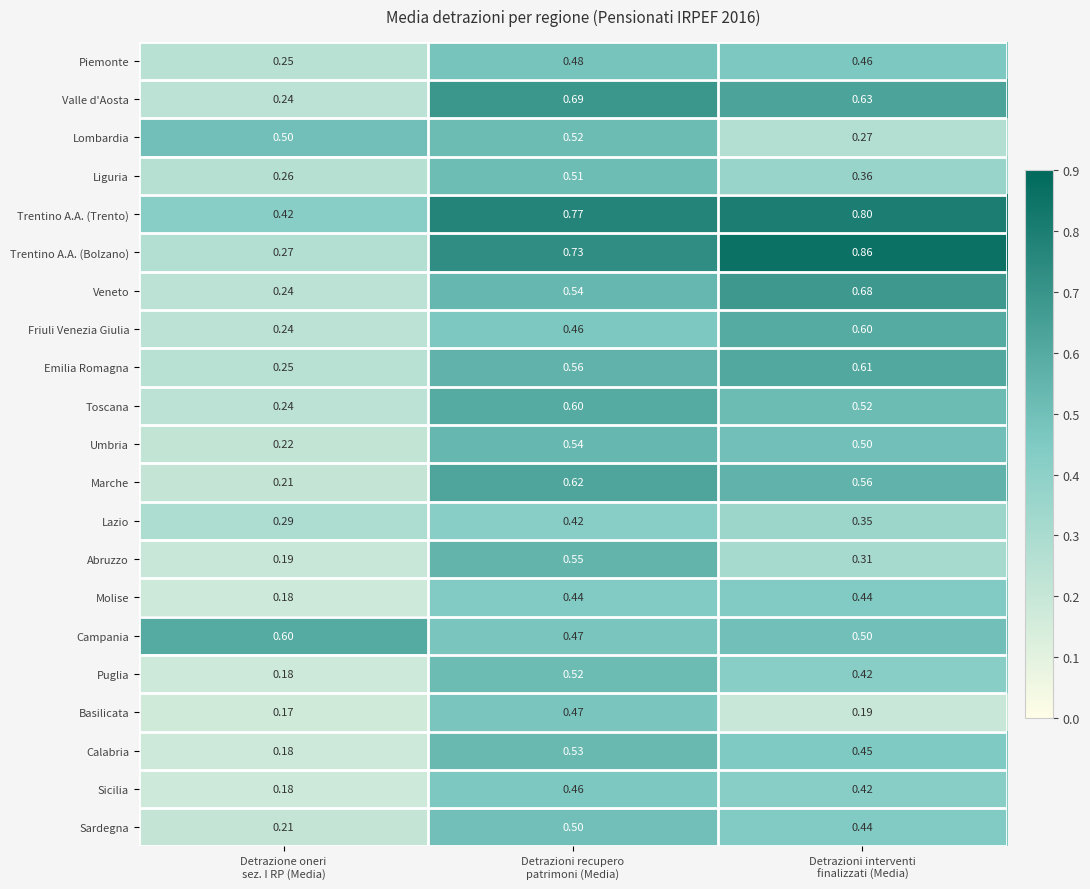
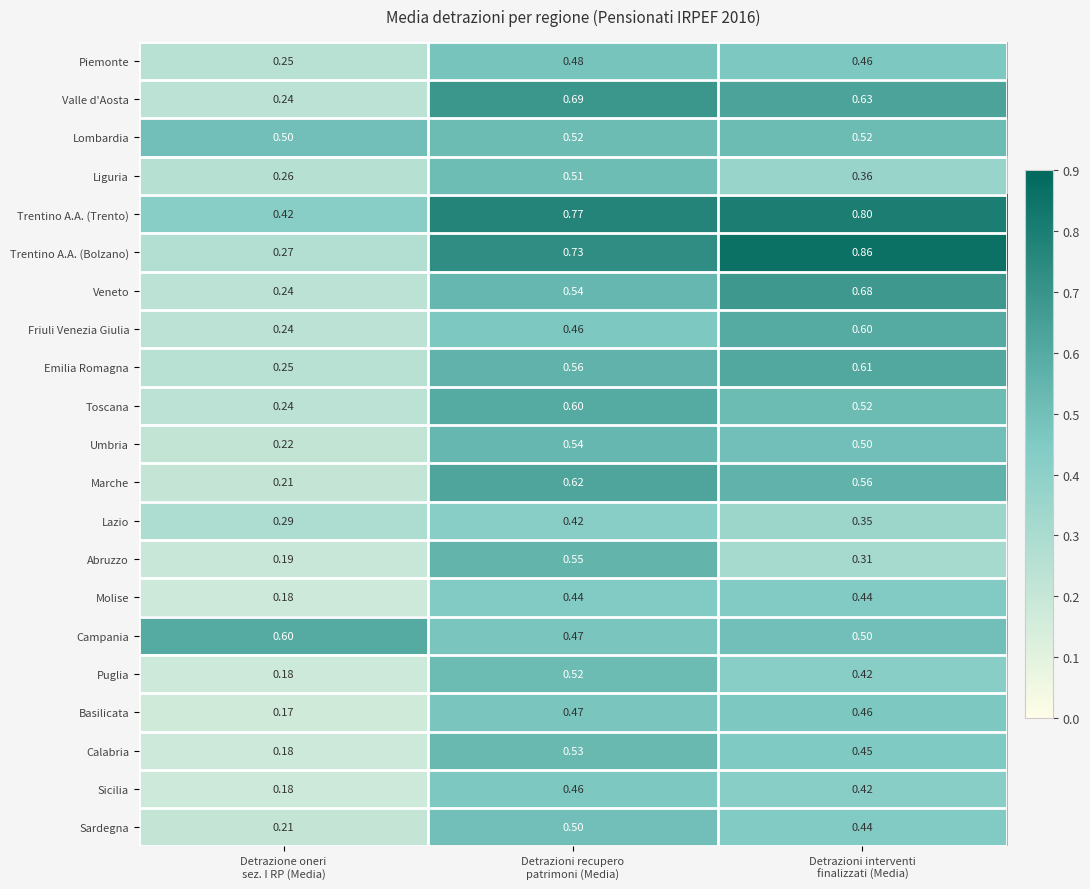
  {
    "Piemonte": {
      "Detrazione oneri sez. I RP (Media)": 0.25,
      "Detrazioni recupero patrimoni (Media)": 0.48,
      "Detrazioni interventi finalizzati (Media)": 0.46
    },
    "Valle d'Aosta": {
      "Detrazione oneri sez. I RP (Media)": 0.24,
      "Detrazioni recupero patrimoni (Media)": 0.69,
      "Detrazioni interventi finalizzati (Media)": 0.63
    },
    "Lombardia": {
      "Detrazione oneri sez. I RP (Media)": 0.50,
      "Detrazioni recupero patrimoni (Media)": 0.52,
-     "Detrazioni interventi finalizzati (Media)": 0.27
+     "Detrazioni interventi finalizzati (Media)": 0.52
    },
    "Liguria": {
      "Detrazione oneri sez. I RP (Media)": 0.26,
      "Detrazioni recupero patrimoni (Media)": 0.51,
      "Detrazioni interventi finalizzati (Media)": 0.36
    },
    "Trentino A.A. (Trento)": {
      "Detrazione oneri sez. I RP (Media)": 0.42,
      "Detrazioni recupero patrimoni (Media)": 0.77,
      "Detrazioni interventi finalizzati (Media)": 0.80
    },
    "Trentino A.A. (Bolzano)": {
      "Detrazione oneri sez. I RP (Media)": 0.27,
      "Detrazioni recupero patrimoni (Media)": 0.73,
      "Detrazioni interventi finalizzati (Media)": 0.86
    },
    "Veneto": {
      "Detrazione oneri sez. I RP (Media)": 0.24,
      "Detrazioni recupero patrimoni (Media)": 0.54,
      "Detrazioni interventi finalizzati (Media)": 0.68
    },
    "Friuli Venezia Giulia": {
      "Detrazione oneri sez. I RP (Media)": 0.24,
      "Detrazioni recupero patrimoni (Media)": 0.46,
      "Detrazioni interventi finalizzati (Media)": 0.60
    },
    "Emilia Romagna": {
      "Detrazione oneri sez. I RP (Media)": 0.25,
      "Detrazioni recupero patrimoni (Media)": 0.56,
      "Detrazioni interventi finalizzati (Media)": 0.61
    },
    "Toscana": {
      "Detrazione oneri sez. I RP (Media)": 0.24,
      "Detrazioni recupero patrimoni (Media)": 0.60,
      "Detrazioni interventi finalizzati (Media)": 0.52
    },
    "Umbria": {
      "Detrazione oneri sez. I RP (Media)": 0.22,
      "Detrazioni recupero patrimoni (Media)": 0.54,
      "Detrazioni interventi finalizzati (Media)": 0.50
    },
    "Marche": {
      "Detrazione oneri sez. I RP (Media)": 0.21,
      "Detrazioni recupero patrimoni (Media)": 0.62,
      "Detrazioni interventi finalizzati (Media)": 0.56
    },
    "Lazio": {
      "Detrazione oneri sez. I RP (Media)": 0.29,
      "Detrazioni recupero patrimoni (Media)": 0.42,
      "Detrazioni interventi finalizzati (Media)": 0.35
    },
    "Abruzzo": {
      "Detrazione oneri sez. I RP (Media)": 0.19,
      "Detrazioni recupero patrimoni (Media)": 0.55,
      "Detrazioni interventi finalizzati (Media)": 0.31
    },
    "Molise": {
      "Detrazione oneri sez. I RP (Media)": 0.18,
      "Detrazioni recupero patrimoni (Media)": 0.44,
      "Detrazioni interventi finalizzati (Media)": 0.44
    },
    "Campania": {
      "Detrazione oneri sez. I RP (Media)": 0.60,
      "Detrazioni recupero patrimoni (Media)": 0.47,
      "Detrazioni interventi finalizzati (Media)": 0.50
    },
    "Puglia": {
      "Detrazione oneri sez. I RP (Media)": 0.18,
      "Detrazioni recupero patrimoni (Media)": 0.52,
      "Detrazioni interventi finalizzati (Media)": 0.42
    },
    "Basilicata": {
      "Detrazione oneri sez. I RP (Media)": 0.17,
      "Detrazioni recupero patrimoni (Media)": 0.47,
-     "Detrazioni interventi finalizzati (Media)": 0.19
+     "Detrazioni interventi finalizzati (Media)": 0.46
    },
    "Calabria": {
      "Detrazione oneri sez. I RP (Media)": 0.18,
      "Detrazioni recupero patrimoni (Media)": 0.53,
      "Detrazioni interventi finalizzati (Media)": 0.45
    },
    "Sicilia": {
      "Detrazione oneri sez. I RP (Media)": 0.18,
      "Detrazioni recupero patrimoni (Media)": 0.46,
      "Detrazioni interventi finalizzati (Media)": 0.42
    },
    "Sardegna": {
      "Detrazione oneri sez. I RP (Media)": 0.21,
      "Detrazioni recupero patrimoni (Media)": 0.50,
      "Detrazioni interventi finalizzati (Media)": 0.44
    }
  }
